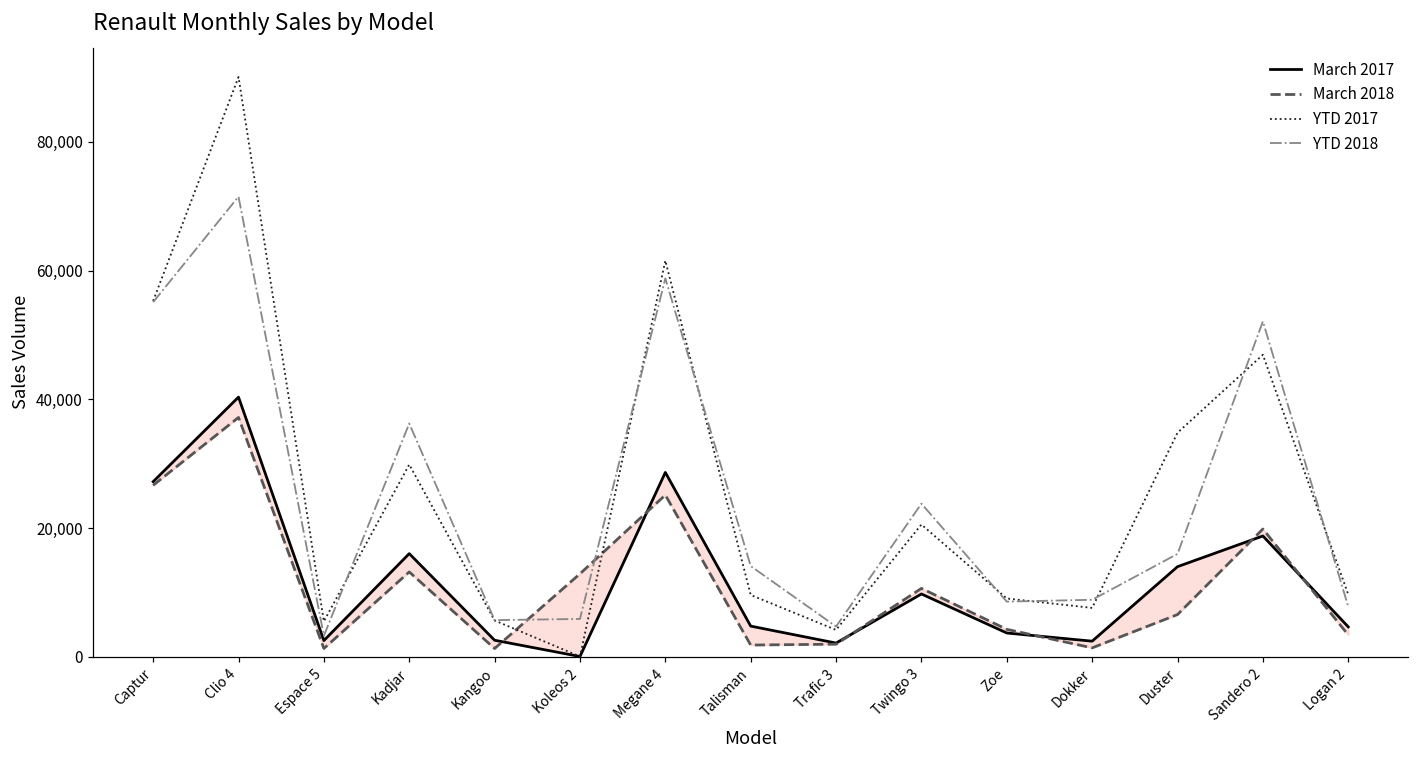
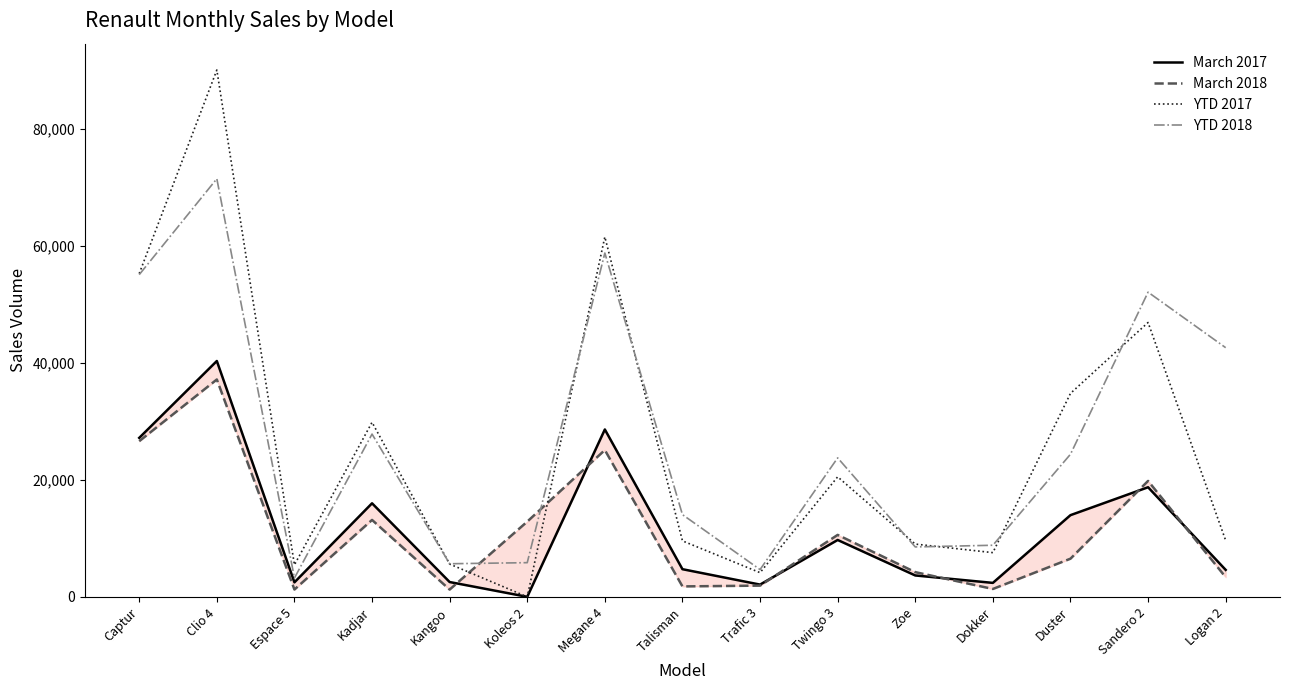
  {
    "March 2018": {
      "Captur": "27,000",
      "Clio 4": "37,000",
      "Espace 5": "1,000",
      "Kadjar": "13,000",
      "Kangoo": "1,000",
      "Megane 4": "25,000",
      "Talisman": "2,000",
      "Dokker": "1,000",
      "Duster": "7,000",
      "Logan 2": "3,000"
    },
    "YTD 2018": {
      "Clio 4": "71,000",
      "Espace 5": "3,000",
-     "Kadjar": "36,000",
+     "Kadjar": "28,000",
      "Koleos 2": "6,000",
      "Megane 4": "59,000",
      "Talisman": "14,000",
      "Trafic 3": "5,000",
      "Twingo 3": "24,000",
      "Zoe": "9,000",
      "Dokker": "9,000",
-     "Duster": "16,000",
+     "Duster": "24,000",
      "Sandero 2": "52,000",
-     "Logan 2": "8,000"
+     "Logan 2": "43,000"
    }
  }
